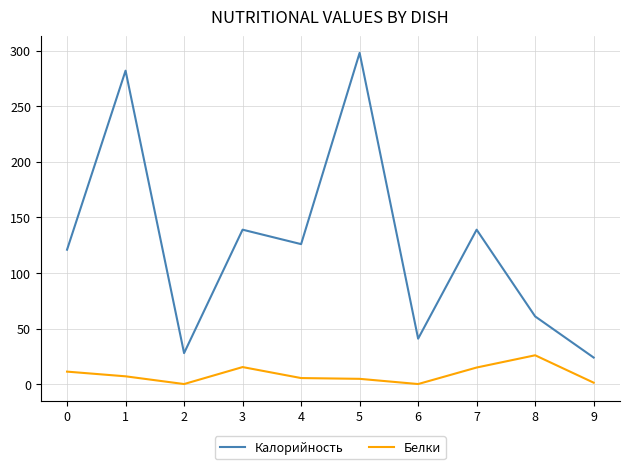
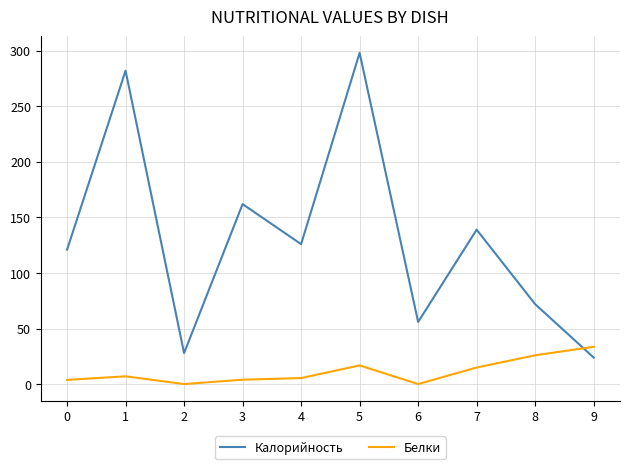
  {
    "Калорийность": {
      "0": 121,
      "1": 282,
      "2": 28,
-     "3": 139,
+     "3": 162,
      "4": 126,
      "5": 298,
-     "6": 41,
+     "6": 56,
      "7": 139,
-     "8": 61,
+     "8": 72,
      "9": 24
    },
    "Белки": {
-     "0": 11,
+     "0": 4,
      "1": 7,
      "2": 0,
-     "3": 15,
+     "3": 4,
      "4": 6,
-     "5": 5,
+     "5": 17,
      "6": 0,
      "7": 15,
      "8": 26,
-     "9": 1
+     "9": 34
    }
  }
